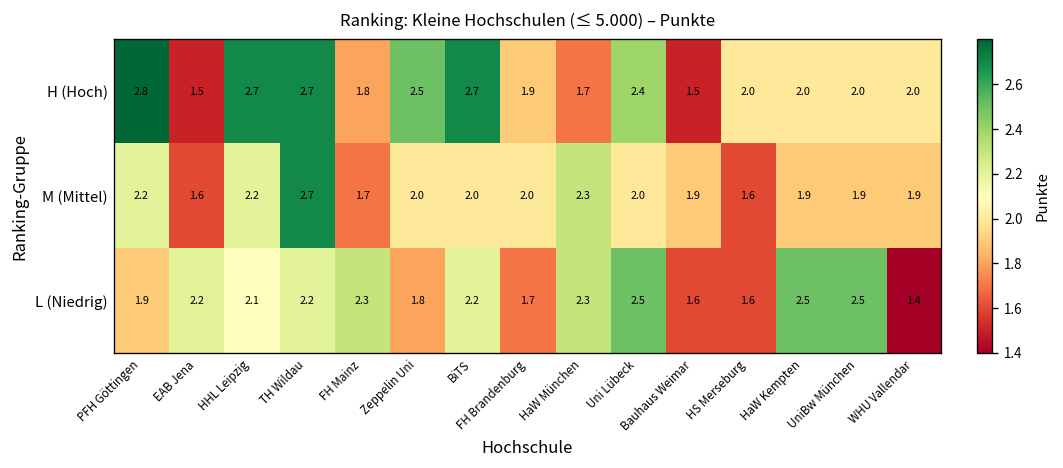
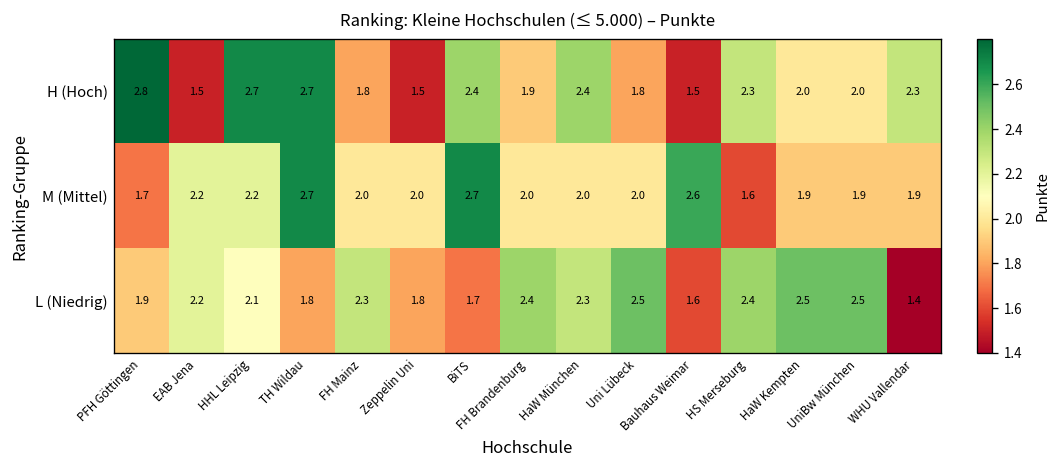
  {
    "H (Hoch)": {
      "PFH Göttingen": 2.8,
      "EAB Jena": 1.5,
      "HHL Leipzig": 2.7,
      "TH Wildau": 2.7,
      "FH Mainz": 1.8,
-     "Zeppelin Uni": 2.5,
-     "BiTS": 2.7,
+     "Zeppelin Uni": 1.5,
+     "BiTS": 2.4,
      "FH Brandenburg": 1.9,
-     "HaW München": 1.7,
-     "Uni Lübeck": 2.4,
+     "HaW München": 2.4,
+     "Uni Lübeck": 1.8,
      "Bauhaus Weimar": 1.5,
-     "HS Merseburg": 2.0,
+     "HS Merseburg": 2.3,
      "HaW Kempten": 2.0,
      "UniBw München": 2.0,
-     "WHU Vallendar": 2.0
+     "WHU Vallendar": 2.3
    },
    "M (Mittel)": {
-     "PFH Göttingen": 2.2,
-     "EAB Jena": 1.6,
+     "PFH Göttingen": 1.7,
+     "EAB Jena": 2.2,
      "HHL Leipzig": 2.2,
      "TH Wildau": 2.7,
-     "FH Mainz": 1.7,
+     "FH Mainz": 2.0,
      "Zeppelin Uni": 2.0,
-     "BiTS": 2.0,
+     "BiTS": 2.7,
      "FH Brandenburg": 2.0,
-     "HaW München": 2.3,
+     "HaW München": 2.0,
      "Uni Lübeck": 2.0,
-     "Bauhaus Weimar": 1.9,
+     "Bauhaus Weimar": 2.6,
      "HS Merseburg": 1.6,
      "HaW Kempten": 1.9,
      "UniBw München": 1.9,
      "WHU Vallendar": 1.9
    },
    "L (Niedrig)": {
      "PFH Göttingen": 1.9,
      "EAB Jena": 2.2,
      "HHL Leipzig": 2.1,
-     "TH Wildau": 2.2,
+     "TH Wildau": 1.8,
      "FH Mainz": 2.3,
      "Zeppelin Uni": 1.8,
-     "BiTS": 2.2,
-     "FH Brandenburg": 1.7,
+     "BiTS": 1.7,
+     "FH Brandenburg": 2.4,
      "HaW München": 2.3,
      "Uni Lübeck": 2.5,
      "Bauhaus Weimar": 1.6,
-     "HS Merseburg": 1.6,
+     "HS Merseburg": 2.4,
      "HaW Kempten": 2.5,
      "UniBw München": 2.5,
      "WHU Vallendar": 1.4
    }
  }
